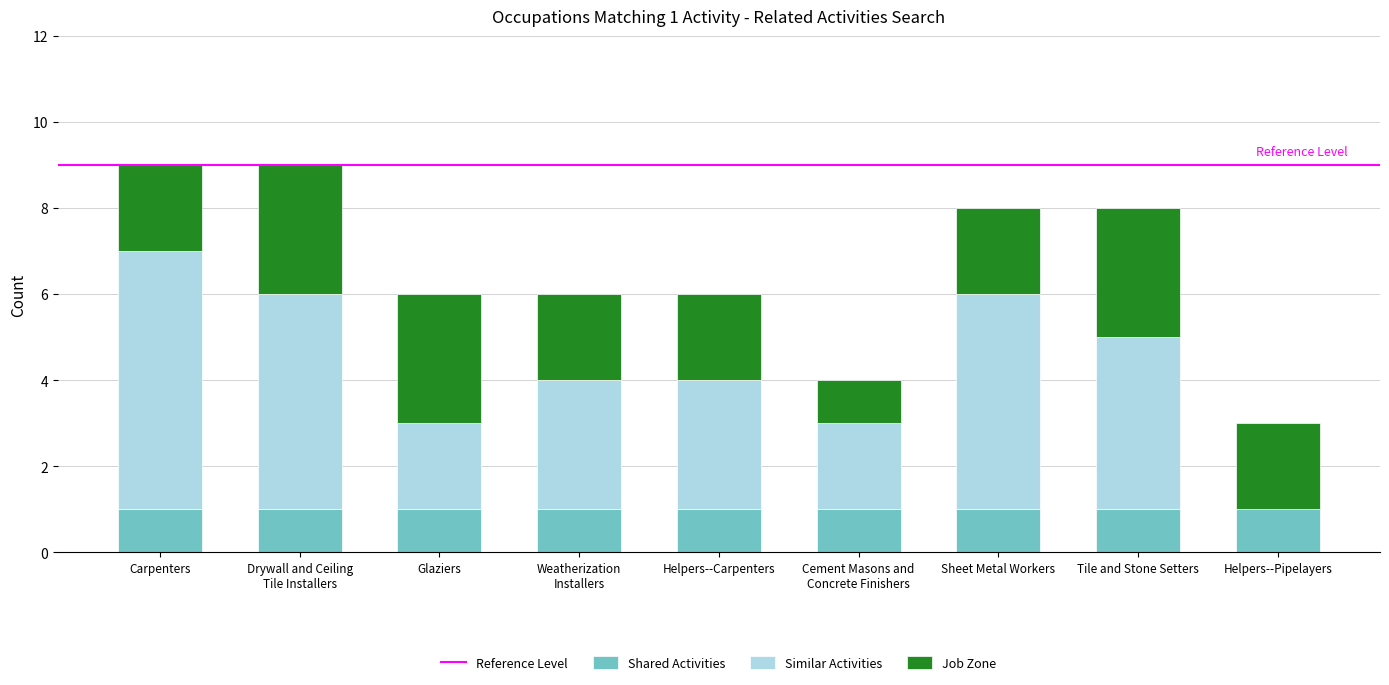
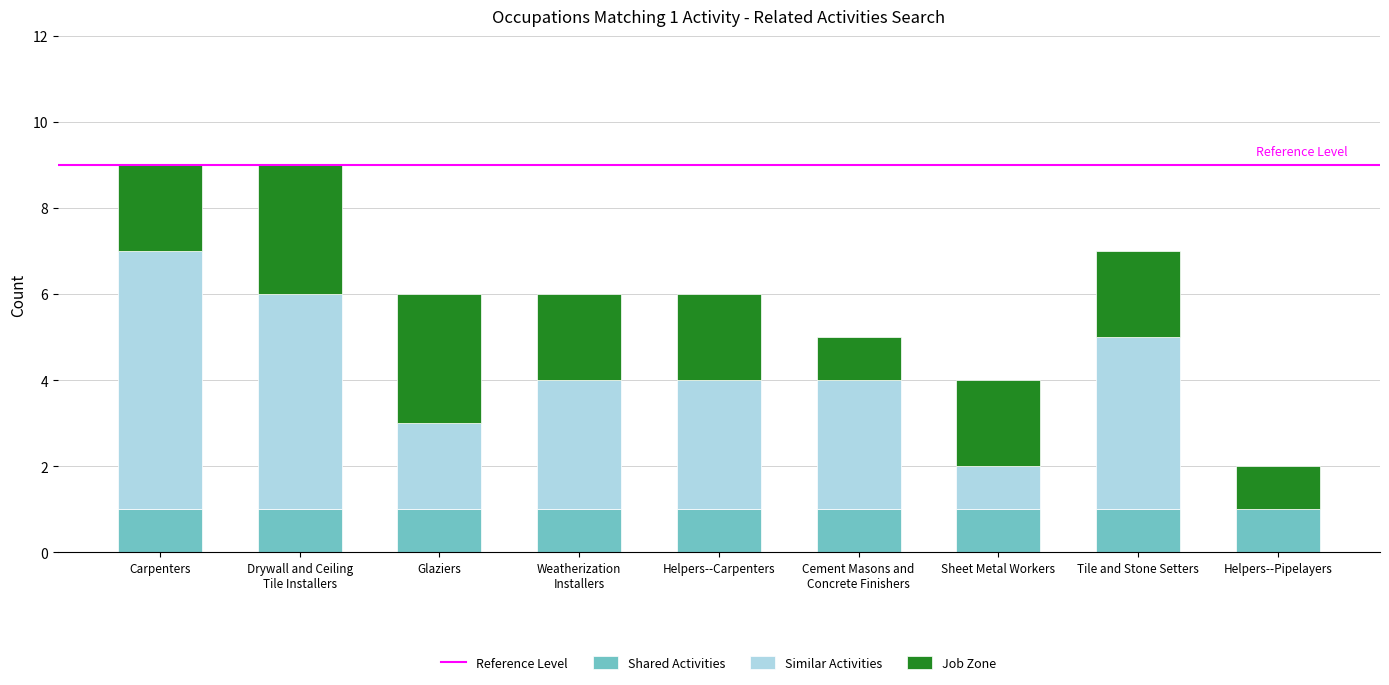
  {
    "Shared Activities": {
      "Carpenters": 1,
      "Drywall and Ceiling Tile Installers": 1,
      "Glaziers": 1,
      "Weatherization Installers": 1,
      "Helpers--Carpenters": 1,
      "Cement Masons and Concrete Finishers": 1,
      "Sheet Metal Workers": 1,
      "Tile and Stone Setters": 1,
      "Helpers--Pipelayers": 1
    },
    "Similar Activities": {
      "Carpenters": 6,
      "Drywall and Ceiling Tile Installers": 5,
      "Glaziers": 2,
      "Weatherization Installers": 3,
      "Helpers--Carpenters": 3,
-     "Cement Masons and Concrete Finishers": 2,
-     "Sheet Metal Workers": 5,
+     "Cement Masons and Concrete Finishers": 3,
+     "Sheet Metal Workers": 1,
      "Tile and Stone Setters": 4,
      "Helpers--Pipelayers": 0
    },
    "Job Zone": {
      "Carpenters": 2,
      "Drywall and Ceiling Tile Installers": 3,
      "Glaziers": 3,
      "Weatherization Installers": 2,
      "Helpers--Carpenters": 2,
      "Cement Masons and Concrete Finishers": 1,
      "Sheet Metal Workers": 2,
-     "Tile and Stone Setters": 3,
-     "Helpers--Pipelayers": 2
+     "Tile and Stone Setters": 2,
+     "Helpers--Pipelayers": 1
    }
  }
